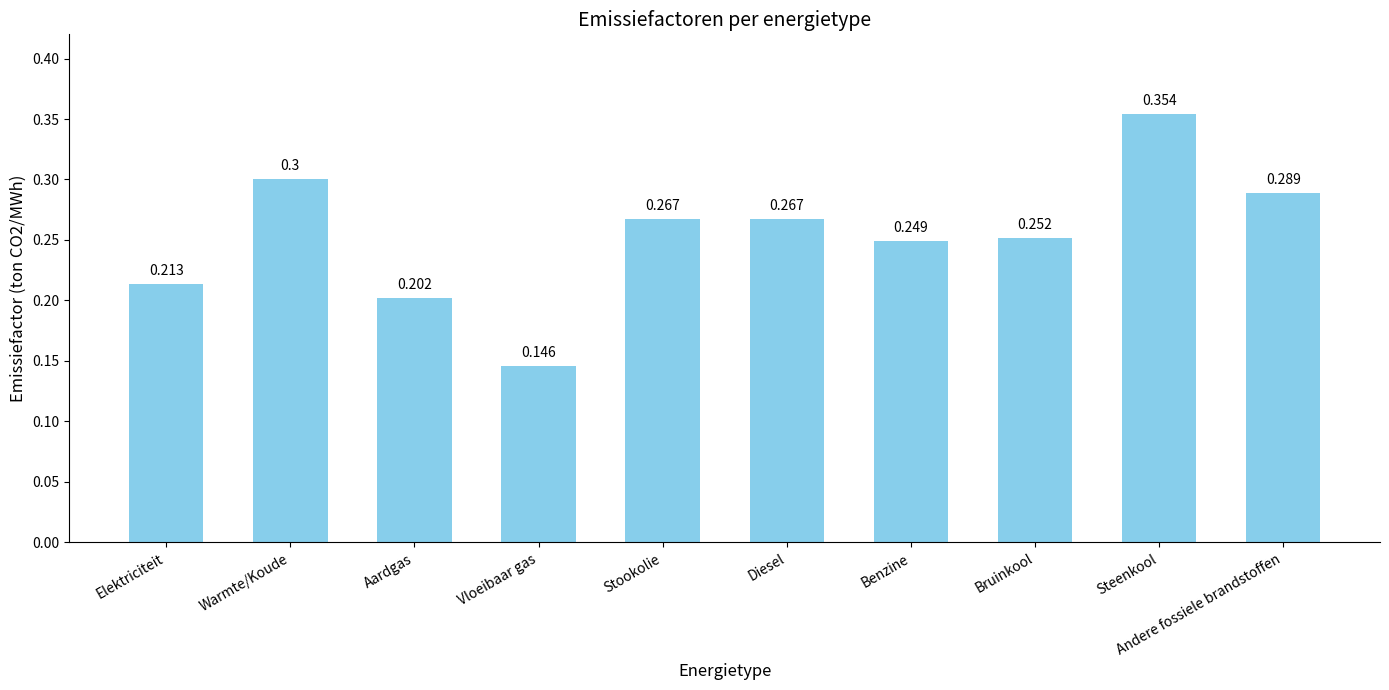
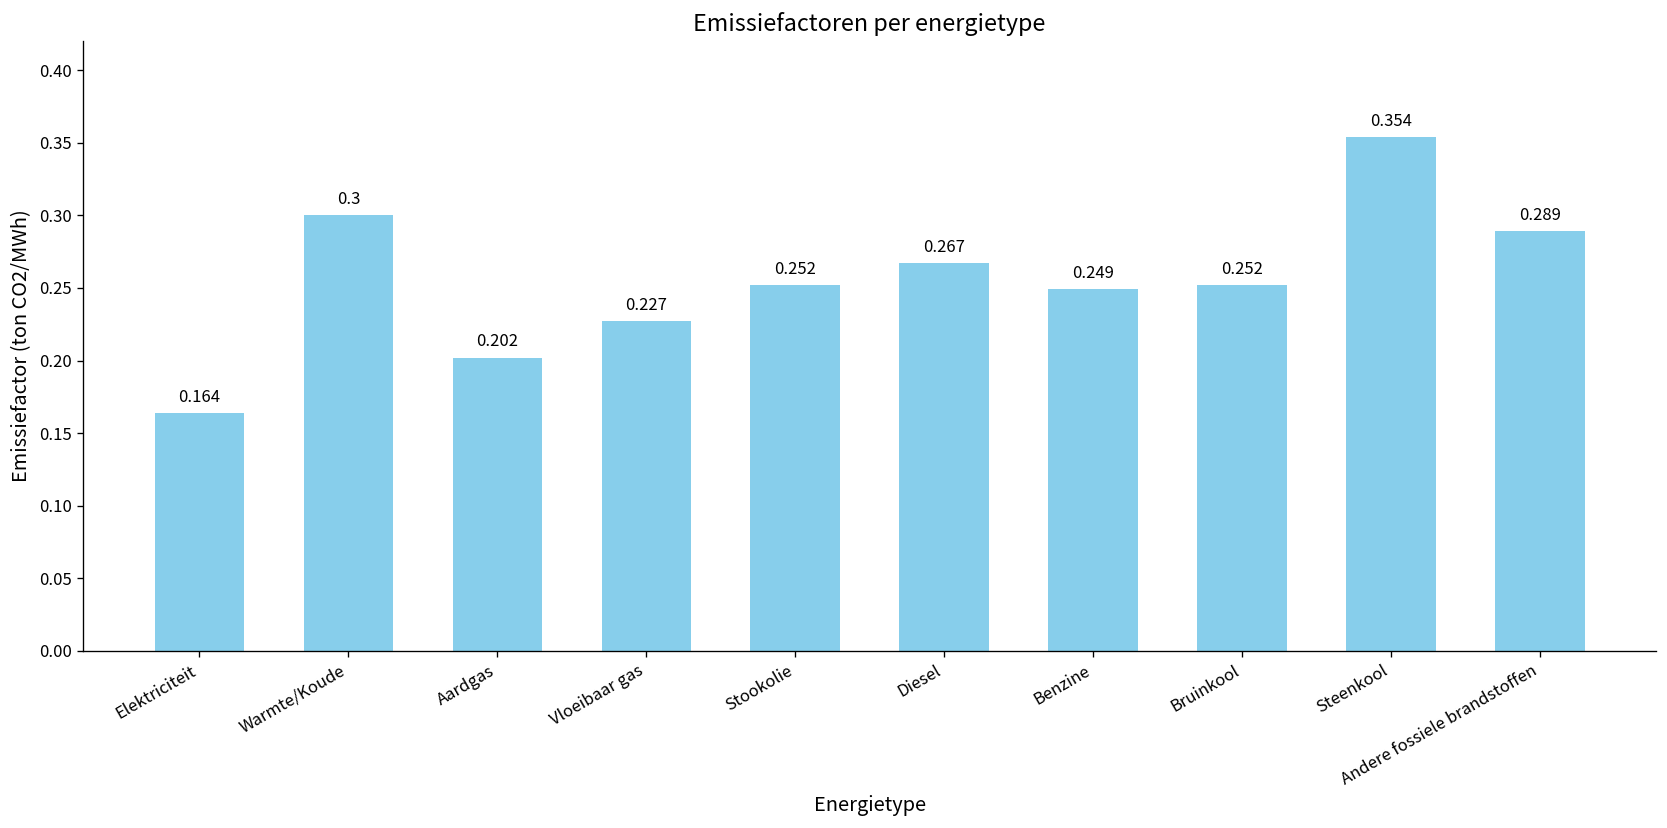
  {
-   "Elektriciteit": 0.213,
+   "Elektriciteit": 0.164,
    "Warmte/Koude": 0.3,
    "Aardgas": 0.202,
-   "Vloeibaar gas": 0.146,
-   "Stookolie": 0.267,
+   "Vloeibaar gas": 0.227,
+   "Stookolie": 0.252,
    "Diesel": 0.267,
    "Benzine": 0.249,
    "Bruinkool": 0.252,
    "Steenkool": 0.354,
    "Andere fossiele brandstoffen": 0.289
  }
